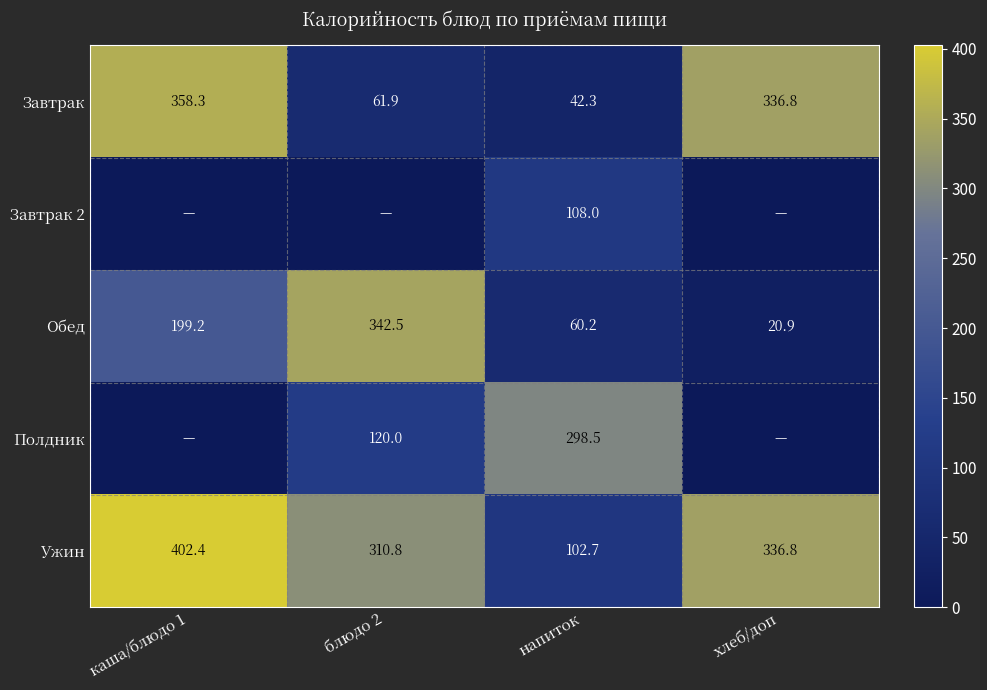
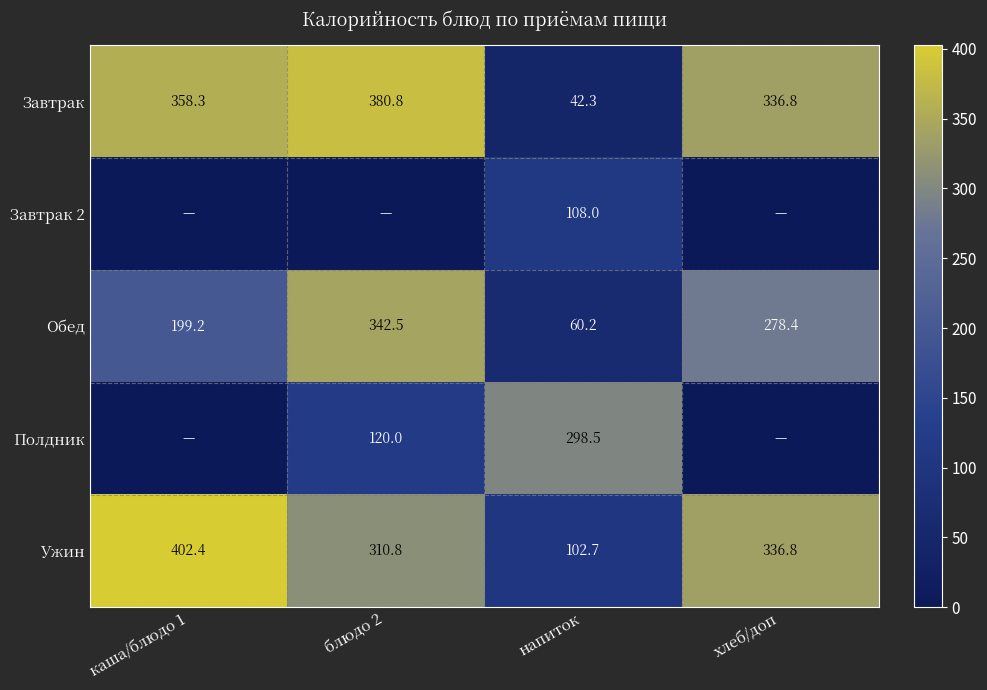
  {
    "Завтрак": {
      "каша/блюдо 1": 358.3,
-     "блюдо 2": 61.9,
+     "блюдо 2": 380.8,
      "напиток": 42.3,
      "хлеб/доп": 336.8
    },
    "Завтрак 2": {
      "напиток": 108.0
    },
    "Обед": {
      "каша/блюдо 1": 199.2,
      "блюдо 2": 342.5,
      "напиток": 60.2,
-     "хлеб/доп": 20.9
+     "хлеб/доп": 278.4
    },
    "Полдник": {
      "блюдо 2": 120.0,
      "напиток": 298.5
    },
    "Ужин": {
      "каша/блюдо 1": 402.4,
      "блюдо 2": 310.8,
      "напиток": 102.7,
      "хлеб/доп": 336.8
    }
  }
